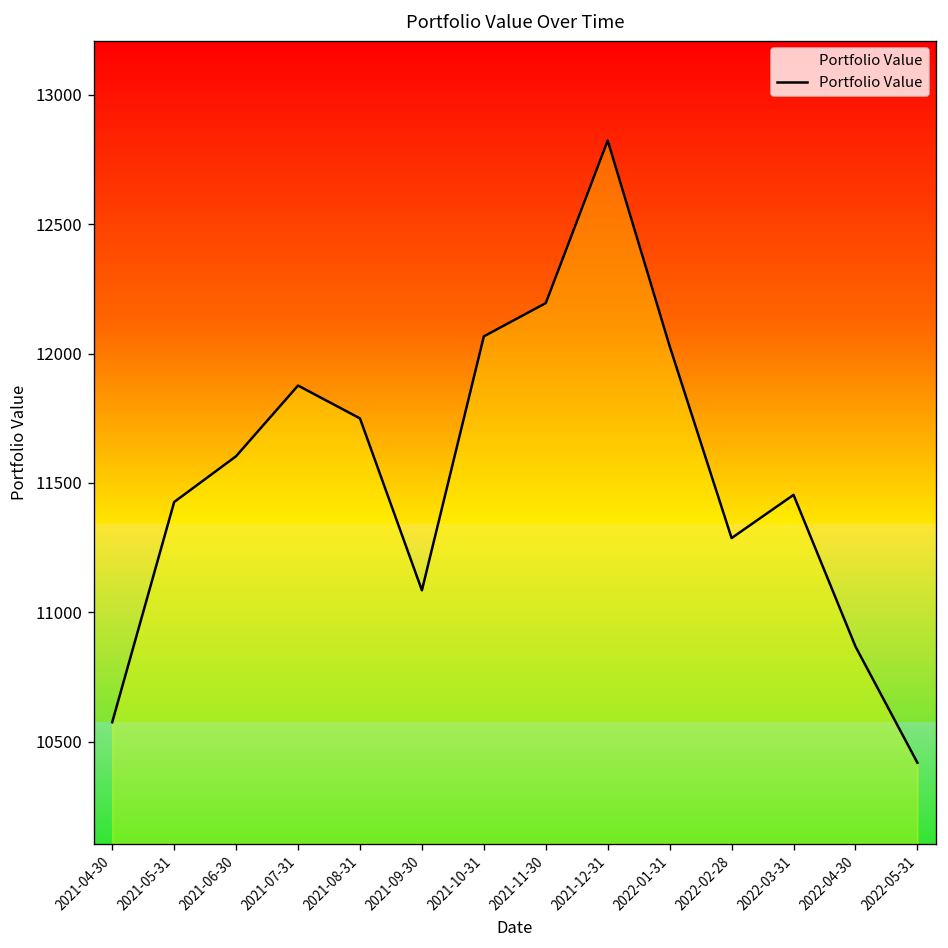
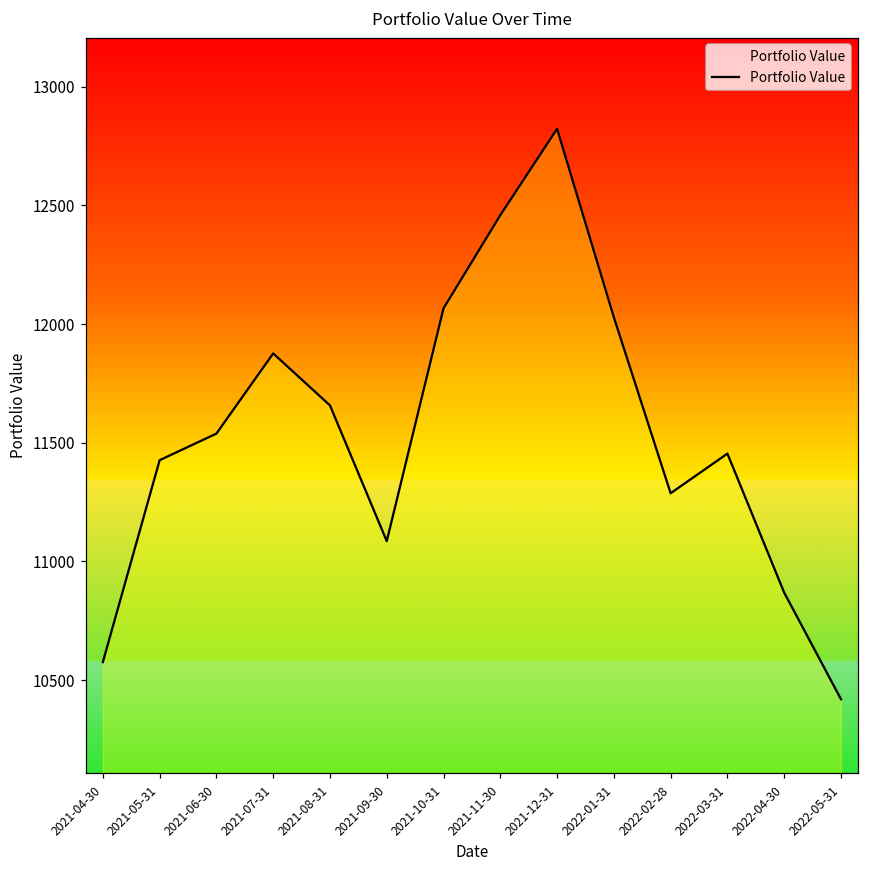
  {
    "2021-04-30": 10580,
    "2021-05-31": 11430,
-   "2021-06-30": 11600,
+   "2021-06-30": 11540,
    "2021-07-31": 11880,
-   "2021-08-31": 11750,
+   "2021-08-31": 11660,
    "2021-09-30": 11090,
    "2021-10-31": 12070,
-   "2021-11-30": 12190,
+   "2021-11-30": 12460,
    "2021-12-31": 12820,
    "2022-01-31": 12030,
    "2022-02-28": 11290,
    "2022-03-31": 11450,
    "2022-04-30": 10870,
    "2022-05-31": 10420
  }
